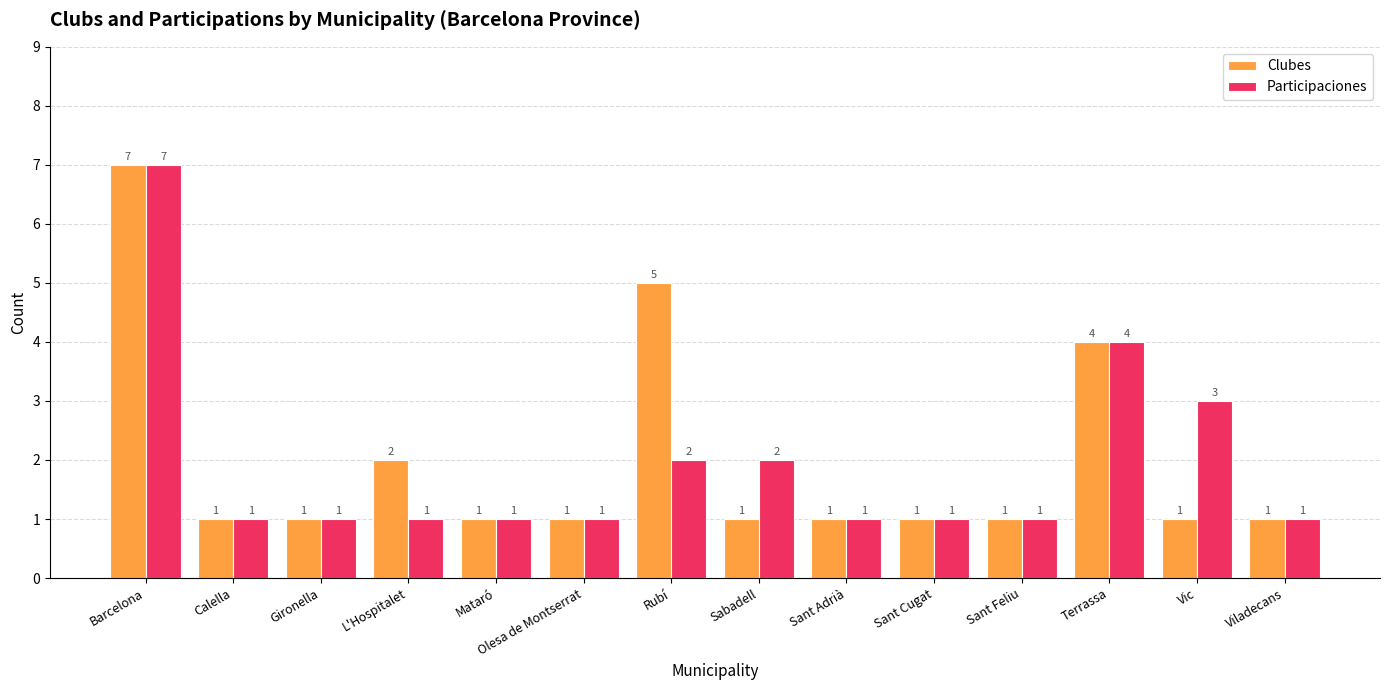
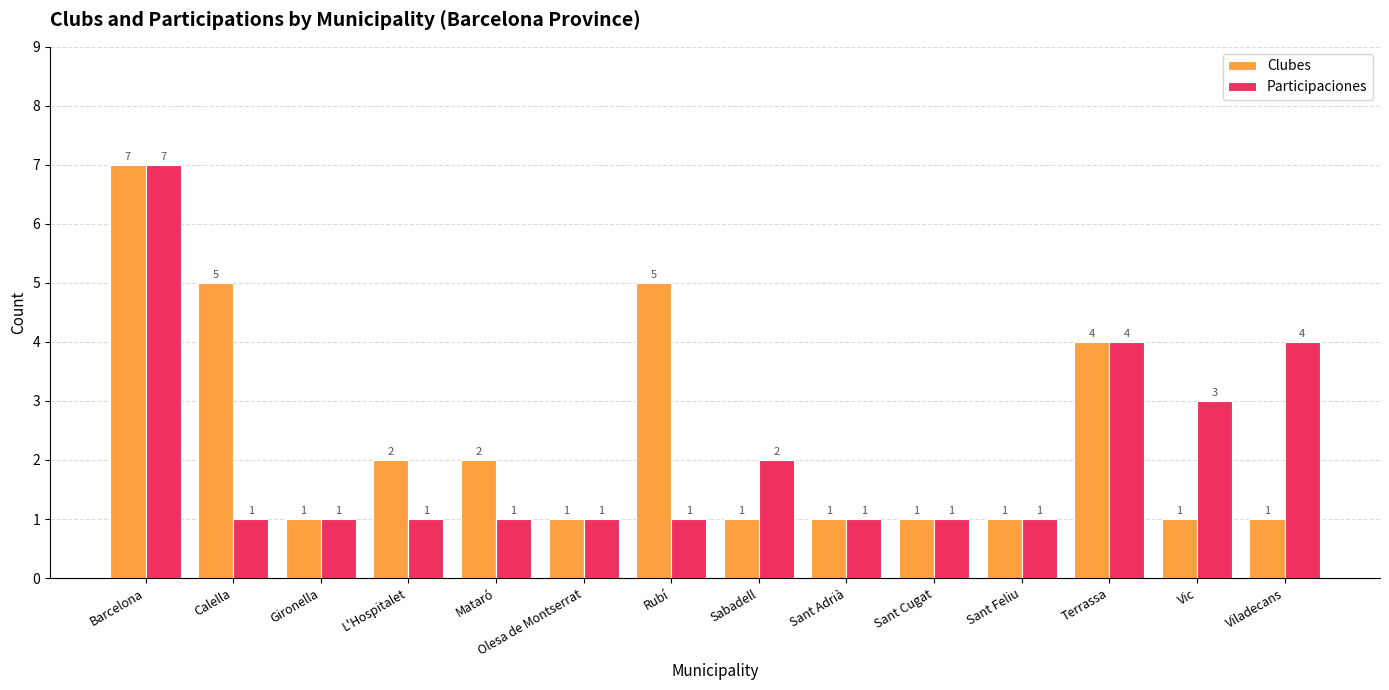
  {
    "Clubes": {
      "Barcelona": 7,
-     "Calella": 1,
+     "Calella": 5,
      "Gironella": 1,
      "L'Hospitalet": 2,
-     "Mataró": 1,
+     "Mataró": 2,
      "Olesa de Montserrat": 1,
      "Rubí": 5,
      "Sabadell": 1,
      "Sant Adrià": 1,
      "Sant Cugat": 1,
      "Sant Feliu": 1,
      "Terrassa": 4,
      "Vic": 1,
      "Viladecans": 1
    },
    "Participaciones": {
      "Barcelona": 7,
      "Calella": 1,
      "Gironella": 1,
      "L'Hospitalet": 1,
      "Mataró": 1,
      "Olesa de Montserrat": 1,
-     "Rubí": 2,
+     "Rubí": 1,
      "Sabadell": 2,
      "Sant Adrià": 1,
      "Sant Cugat": 1,
      "Sant Feliu": 1,
      "Terrassa": 4,
      "Vic": 3,
-     "Viladecans": 1
+     "Viladecans": 4
    }
  }
